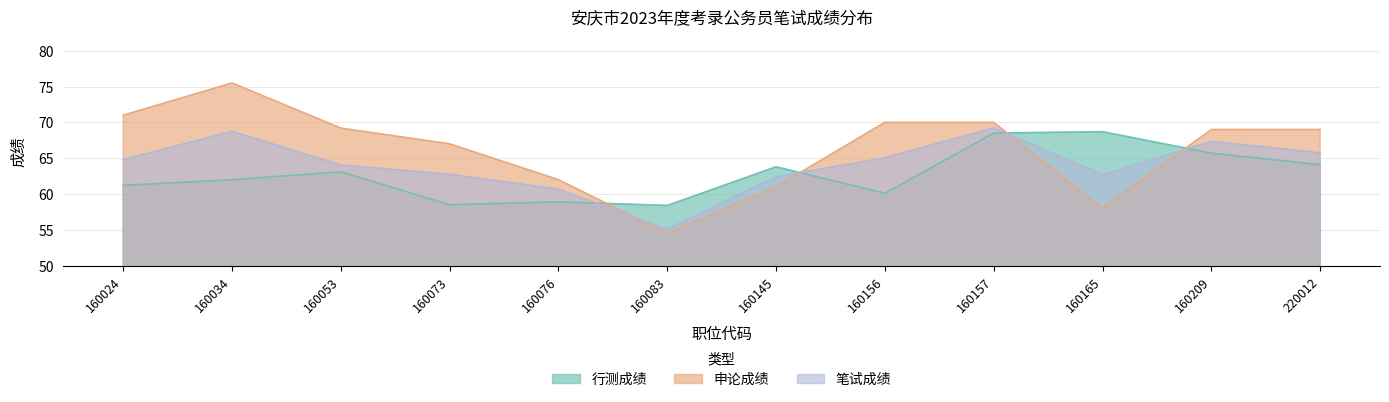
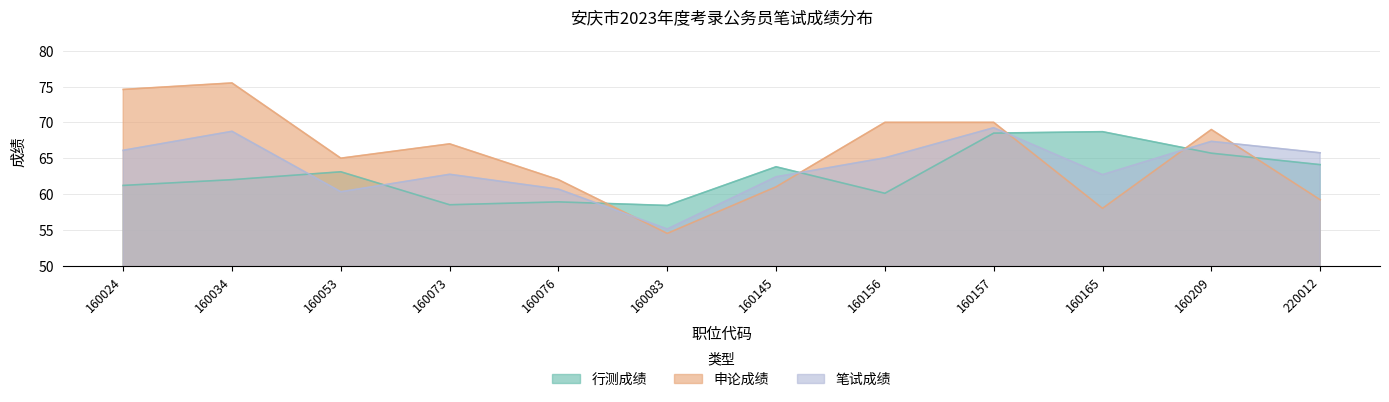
  {
    "行测成绩": {
      "160024": 61,
      "160034": 62,
      "160053": 63,
      "160073": 59,
      "160076": 59,
      "160083": 58,
      "160145": 64,
      "160156": 60,
      "160157": 69,
      "160165": 69,
      "160209": 66,
      "220012": 64
    },
    "申论成绩": {
-     "160024": 71,
+     "160024": 75,
      "160034": 76,
-     "160053": 69,
+     "160053": 65,
      "160073": 67,
      "160076": 62,
      "160083": 55,
      "160145": 61,
      "160156": 70,
      "160157": 70,
      "160165": 58,
      "160209": 69,
-     "220012": 69
+     "220012": 59
    },
    "笔试成绩": {
-     "160024": 65,
+     "160024": 66,
      "160034": 69,
-     "160053": 64,
+     "160053": 60,
      "160073": 63,
      "160076": 61,
      "160083": 55,
      "160145": 62,
      "160156": 65,
      "160157": 69,
      "160165": 63,
      "160209": 67,
      "220012": 66
    }
  }
